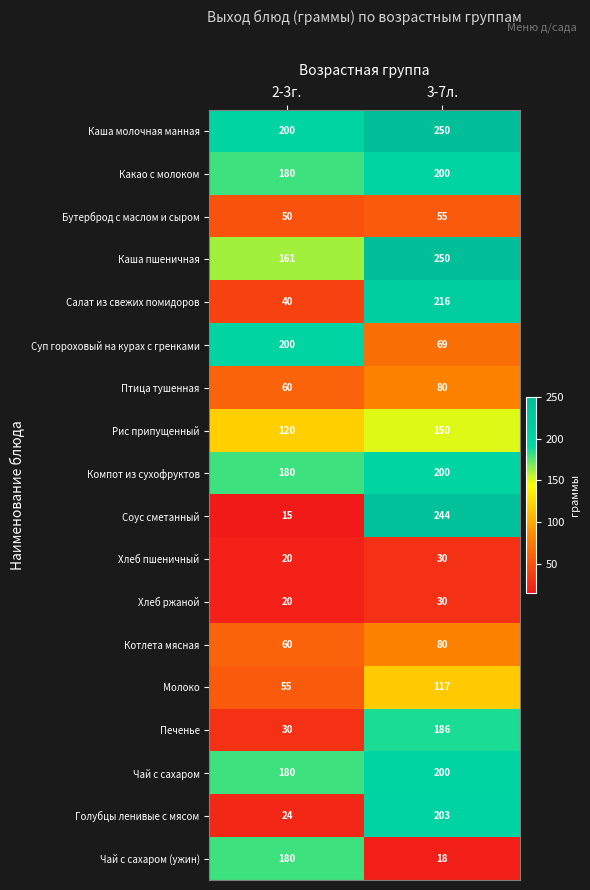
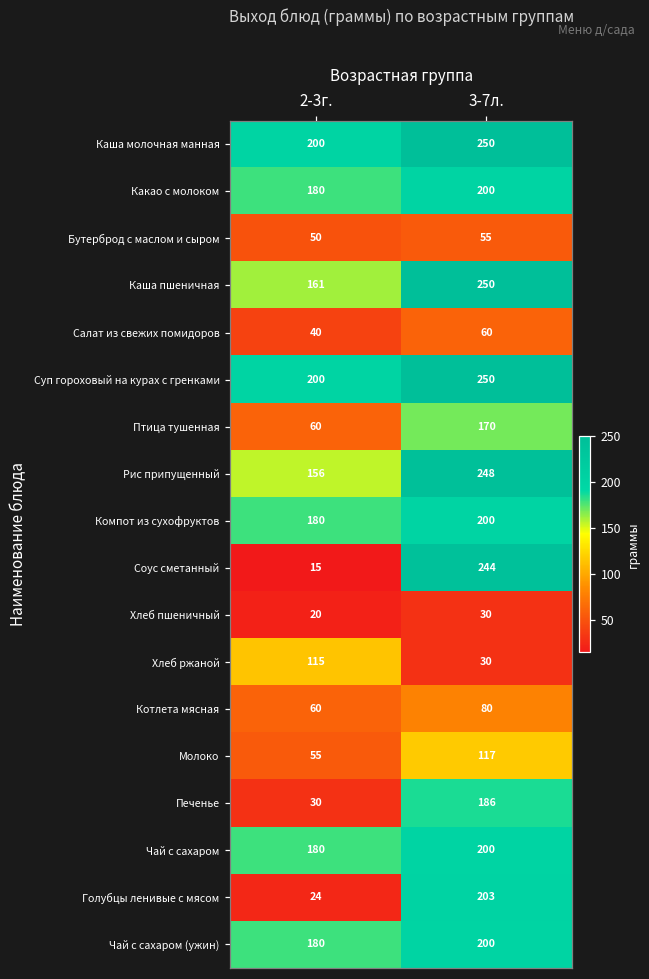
  {
    "Каша молочная манная": {
      "2-3г.": 200,
      "3-7л.": 250
    },
    "Какао с молоком": {
      "2-3г.": 180,
      "3-7л.": 200
    },
    "Бутерброд с маслом и сыром": {
      "2-3г.": 50,
      "3-7л.": 55
    },
    "Каша пшеничная": {
      "2-3г.": 161,
      "3-7л.": 250
    },
    "Салат из свежих помидоров": {
      "2-3г.": 40,
-     "3-7л.": 216
+     "3-7л.": 60
    },
    "Суп гороховый на курах с гренками": {
      "2-3г.": 200,
-     "3-7л.": 69
+     "3-7л.": 250
    },
    "Птица тушенная": {
      "2-3г.": 60,
-     "3-7л.": 80
+     "3-7л.": 170
    },
    "Рис припущенный": {
-     "2-3г.": 120,
-     "3-7л.": 150
+     "2-3г.": 156,
+     "3-7л.": 248
    },
    "Компот из сухофруктов": {
      "2-3г.": 180,
      "3-7л.": 200
    },
    "Соус сметанный": {
      "2-3г.": 15,
      "3-7л.": 244
    },
    "Хлеб пшеничный": {
      "2-3г.": 20,
      "3-7л.": 30
    },
    "Хлеб ржаной": {
-     "2-3г.": 20,
+     "2-3г.": 115,
      "3-7л.": 30
    },
    "Котлета мясная": {
      "2-3г.": 60,
      "3-7л.": 80
    },
    "Молоко": {
      "2-3г.": 55,
      "3-7л.": 117
    },
    "Печенье": {
      "2-3г.": 30,
      "3-7л.": 186
    },
    "Чай с сахаром": {
      "2-3г.": 180,
      "3-7л.": 200
    },
    "Голубцы ленивые с мясом": {
      "2-3г.": 24,
      "3-7л.": 203
    },
    "Чай с сахаром (ужин)": {
      "2-3г.": 180,
-     "3-7л.": 18
+     "3-7л.": 200
    }
  }
